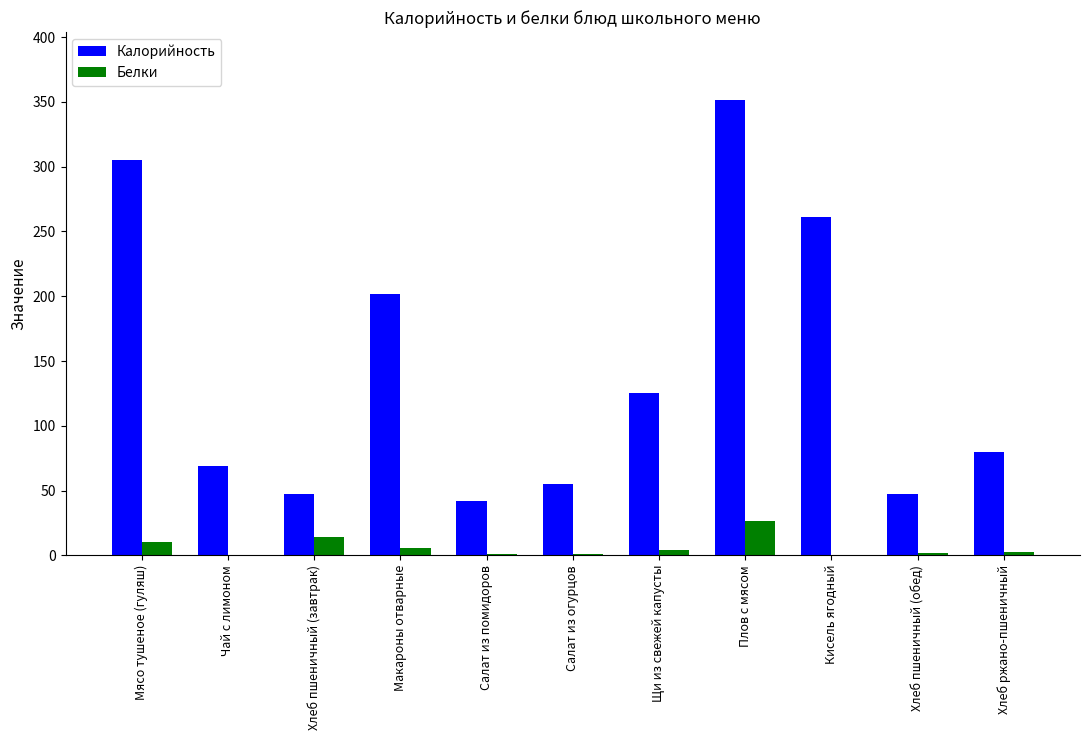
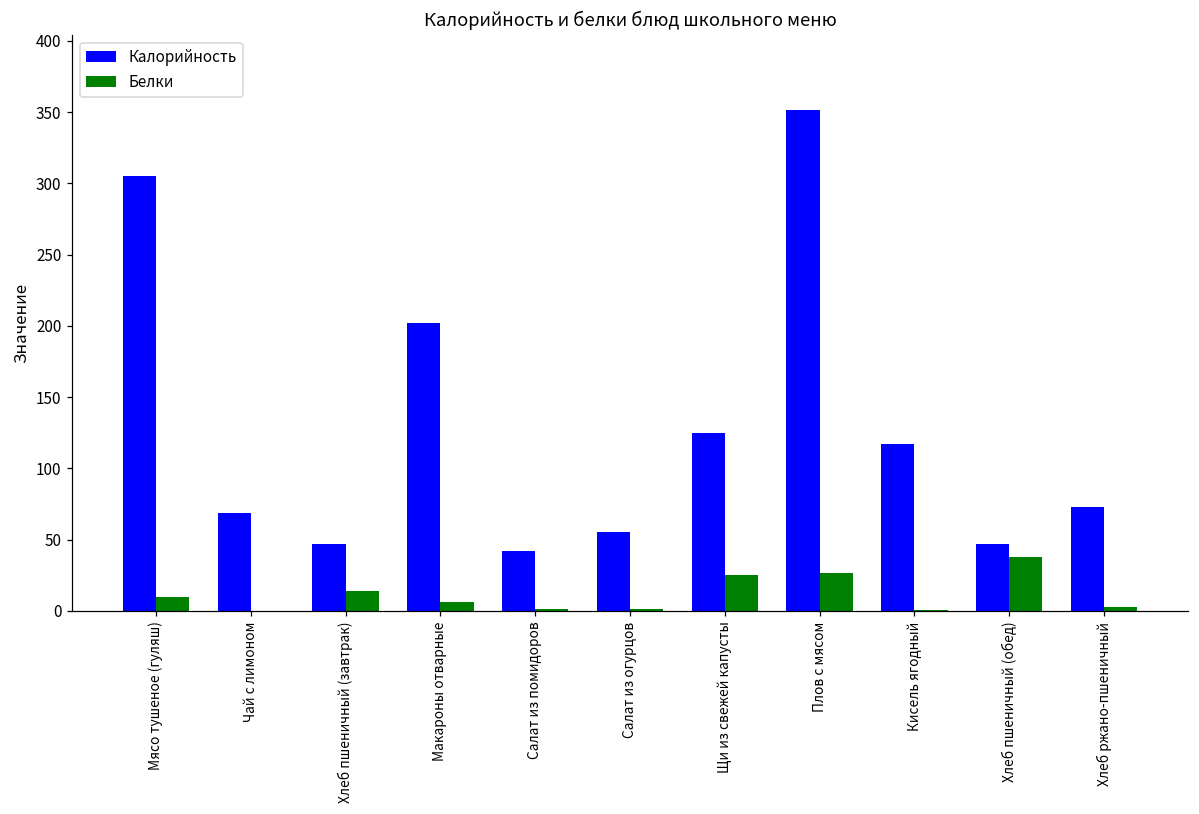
  {
    "Калорийность": {
      "Мясо тушеное (гуляш)": 305,
      "Чай с лимоном": 69,
      "Хлеб пшеничный (завтрак)": 47,
      "Макароны отварные": 202,
      "Салат из помидоров": 42,
      "Салат из огурцов": 55,
      "Щи из свежей капусты": 125,
      "Плов с мясом": 351,
-     "Кисель ягодный": 261,
+     "Кисель ягодный": 117,
      "Хлеб пшеничный (обед)": 47,
-     "Хлеб ржано-пшеничный": 80
+     "Хлеб ржано-пшеничный": 73
    },
    "Белки": {
      "Мясо тушеное (гуляш)": 10,
      "Чай с лимоном": 0,
      "Хлеб пшеничный (завтрак)": 14,
      "Макароны отварные": 6,
-     "Щи из свежей капусты": 4,
+     "Щи из свежей капусты": 25,
      "Плов с мясом": 27,
-     "Хлеб пшеничный (обед)": 2,
+     "Хлеб пшеничный (обед)": 38,
      "Хлеб ржано-пшеничный": 2
    }
  }
